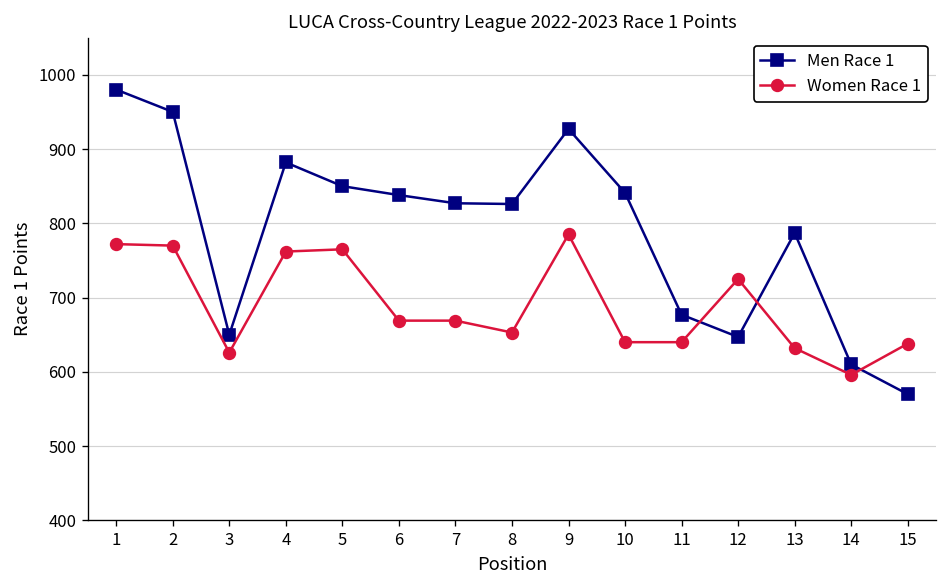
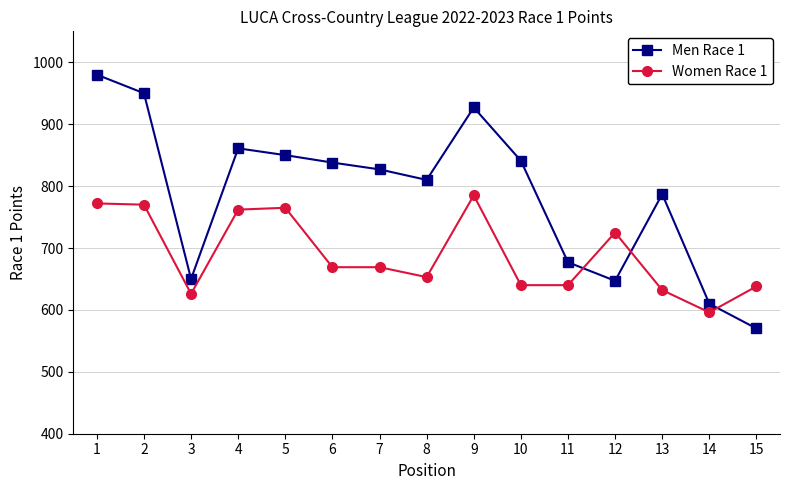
  {
    "Men Race 1": {
      "1": 980,
      "2": 950,
      "3": 650,
-     "4": 880,
+     "4": 860,
      "5": 850,
      "6": 840,
      "7": 830,
-     "8": 830,
+     "8": 810,
      "9": 930,
      "10": 840,
      "11": 680,
      "12": 650,
      "13": 790,
      "14": 610,
      "15": 570
    },
    "Women Race 1": {
      "1": 770,
      "2": 770,
      "3": 630,
      "4": 760,
      "5": 770,
      "6": 670,
      "7": 670,
      "8": 650,
      "9": 790,
      "10": 640,
      "11": 640,
      "12": 730,
      "13": 630,
      "14": 600,
      "15": 640
    }
  }
